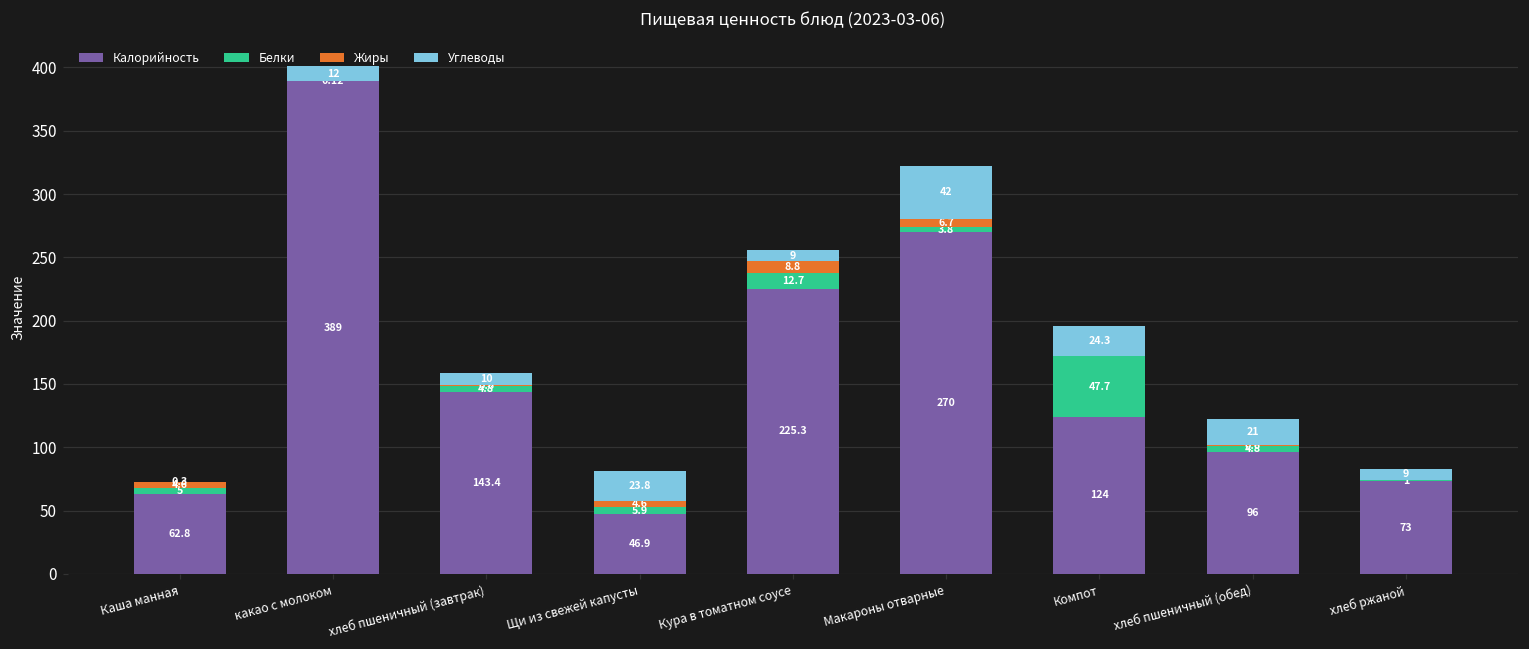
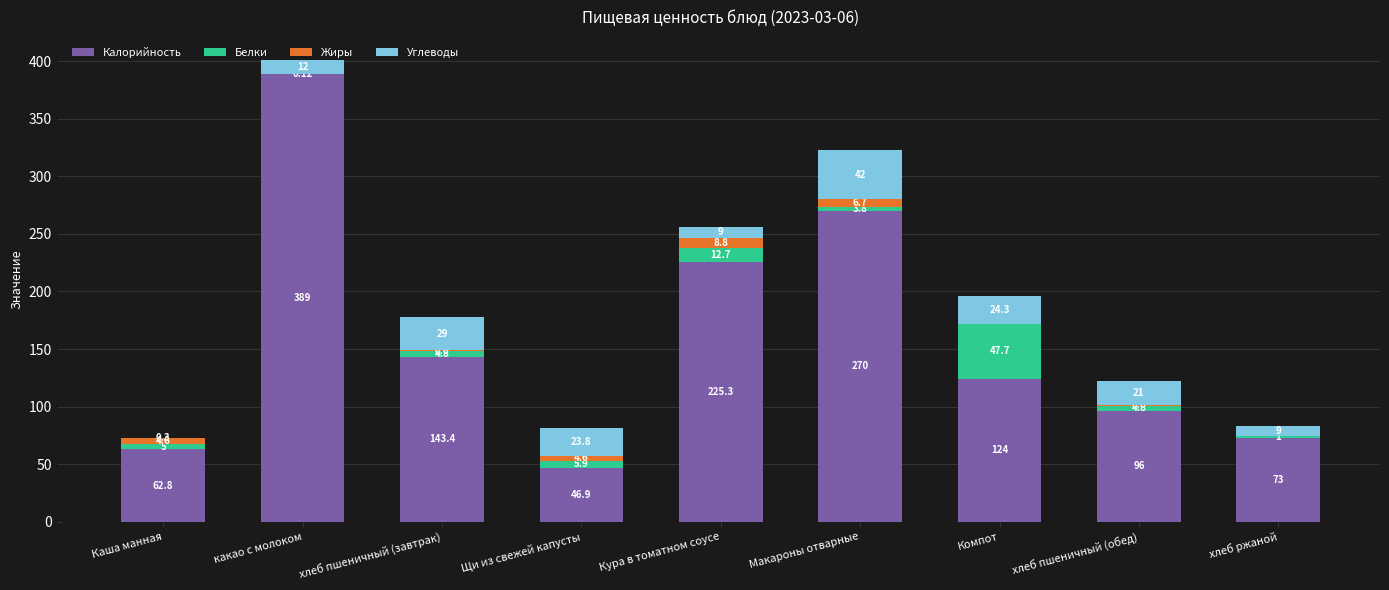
  {
    "Калорийность": {
      "Каша манная": 62.8,
      "какао с молоком": 389,
      "хлеб пшеничный (завтрак)": 143.4,
      "Щи из свежей капусты": 46.9,
      "Кура в томатном соусе": 225.3,
      "Макароны отварные": 270,
      "Компот": 124,
      "хлеб пшеничный (обед)": 96,
      "хлеб ржаной": 73
    },
    "Белки": {
      "Кура в томатном соусе": 12.7,
      "Компот": 47.7
    },
    "Жиры": {
      "Кура в томатном соусе": 8.8
    },
    "Углеводы": {
-     "хлеб пшеничный (завтрак)": 10,
+     "хлеб пшеничный (завтрак)": 29,
      "Щи из свежей капусты": 23.8,
      "Кура в томатном соусе": 9,
      "Макароны отварные": 42,
      "Компот": 24.3,
      "хлеб пшеничный (обед)": 21
    }
  }
